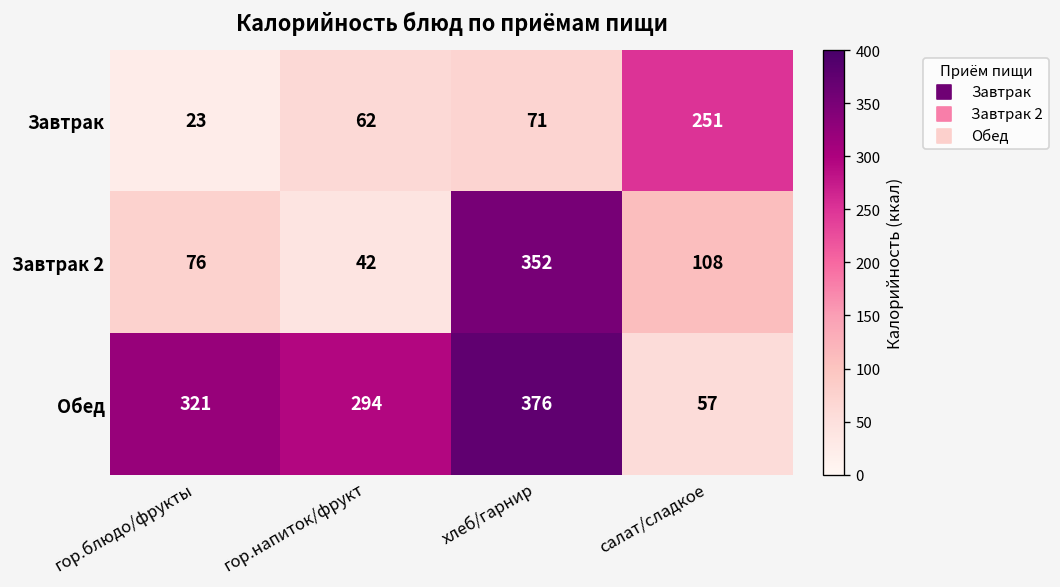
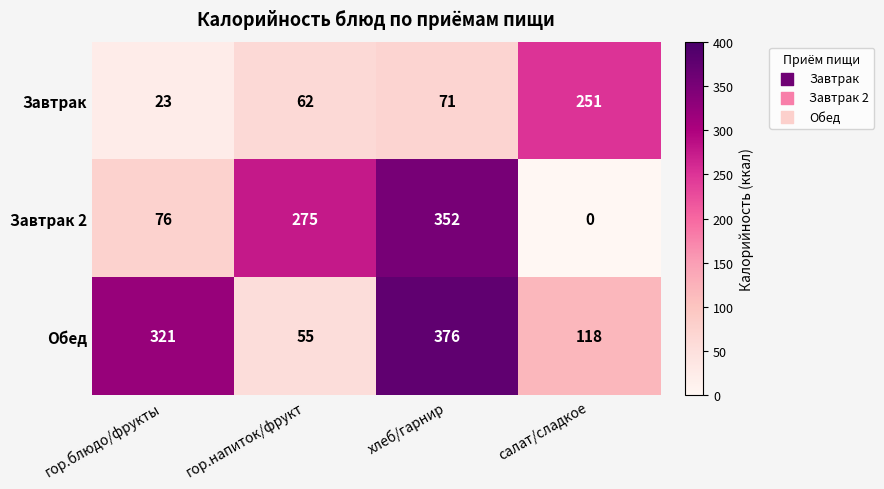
  {
    "Завтрак": {
      "гор.блюдо/фрукты": 23,
      "гор.напиток/фрукт": 62,
      "хлеб/гарнир": 71,
      "салат/сладкое": 251
    },
    "Завтрак 2": {
      "гор.блюдо/фрукты": 76,
-     "гор.напиток/фрукт": 42,
+     "гор.напиток/фрукт": 275,
      "хлеб/гарнир": 352,
-     "салат/сладкое": 108
+     "салат/сладкое": 0
    },
    "Обед": {
      "гор.блюдо/фрукты": 321,
-     "гор.напиток/фрукт": 294,
+     "гор.напиток/фрукт": 55,
      "хлеб/гарнир": 376,
-     "салат/сладкое": 57
+     "салат/сладкое": 118
    }
  }
